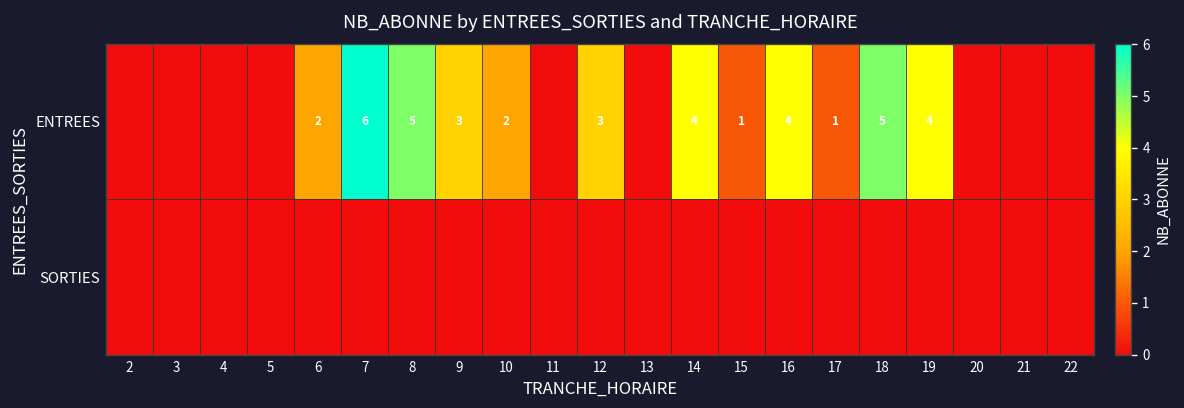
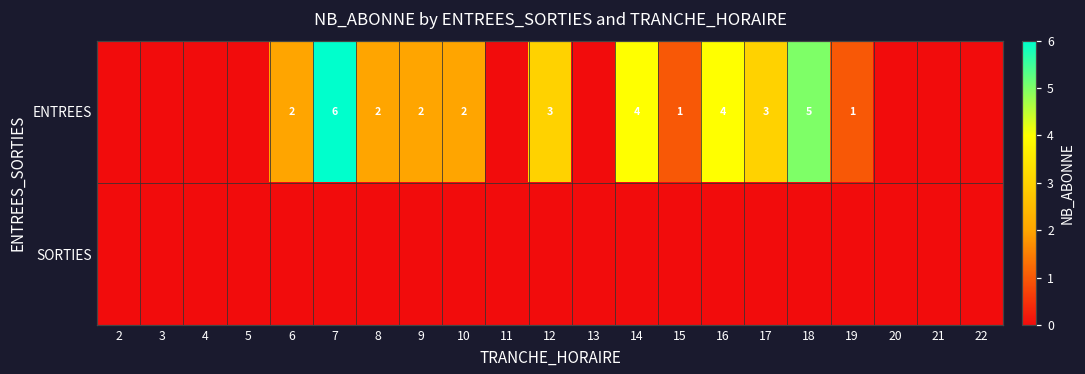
  {
    "ENTREES": {
      "6": 2,
      "7": 6,
-     "8": 5,
-     "9": 3,
+     "8": 2,
+     "9": 2,
      "10": 2,
      "12": 3,
      "14": 4,
      "15": 1,
      "16": 4,
-     "17": 1,
+     "17": 3,
      "18": 5,
-     "19": 4
+     "19": 1
    }
  }
